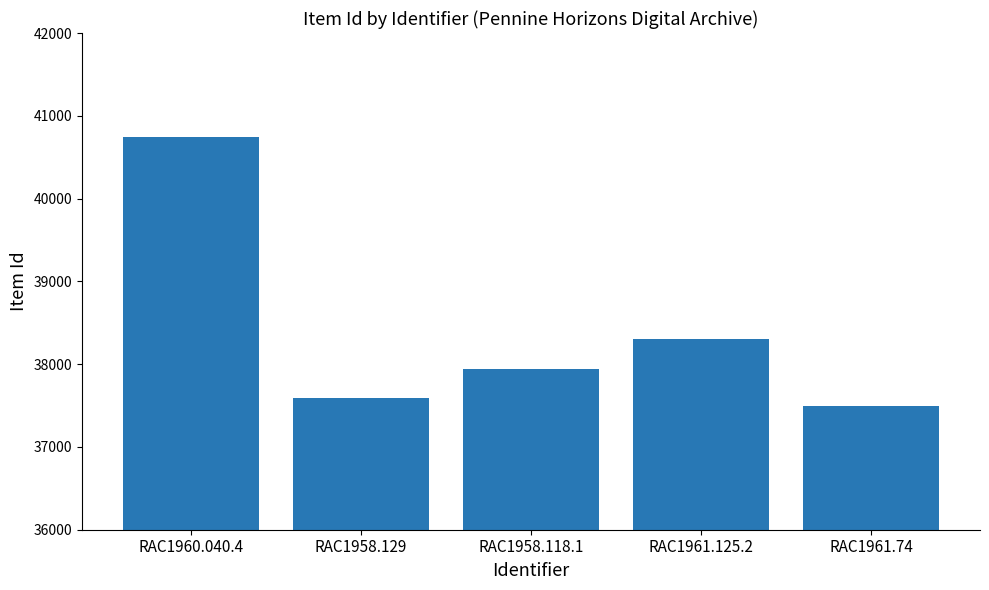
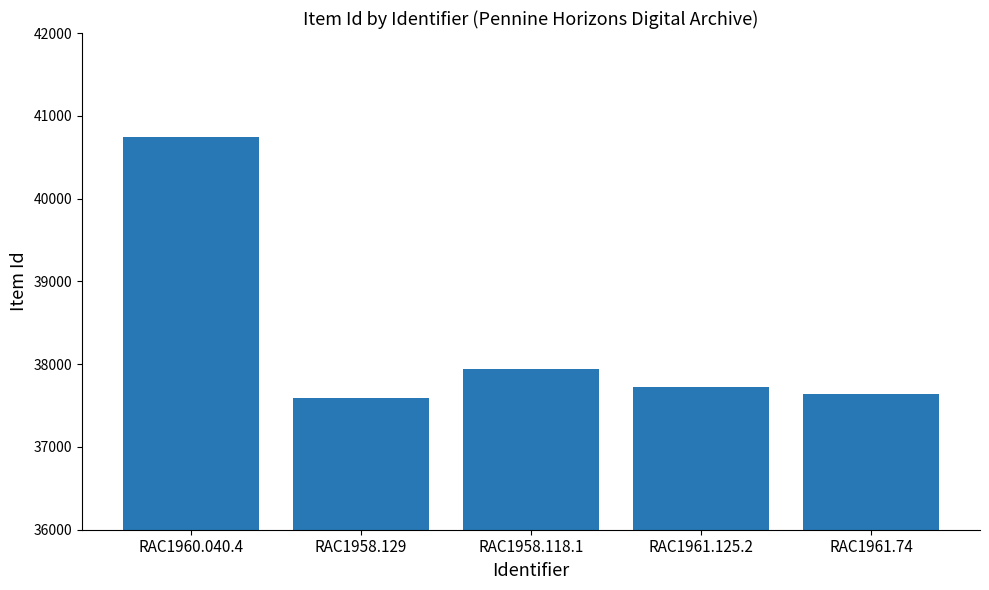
  {
    "RAC1960.040.4": 40800,
    "RAC1958.129": 37600,
    "RAC1958.118.1": 37900,
-   "RAC1961.125.2": 38300,
-   "RAC1961.74": 37500
+   "RAC1961.125.2": 37700,
+   "RAC1961.74": 37600
  }
